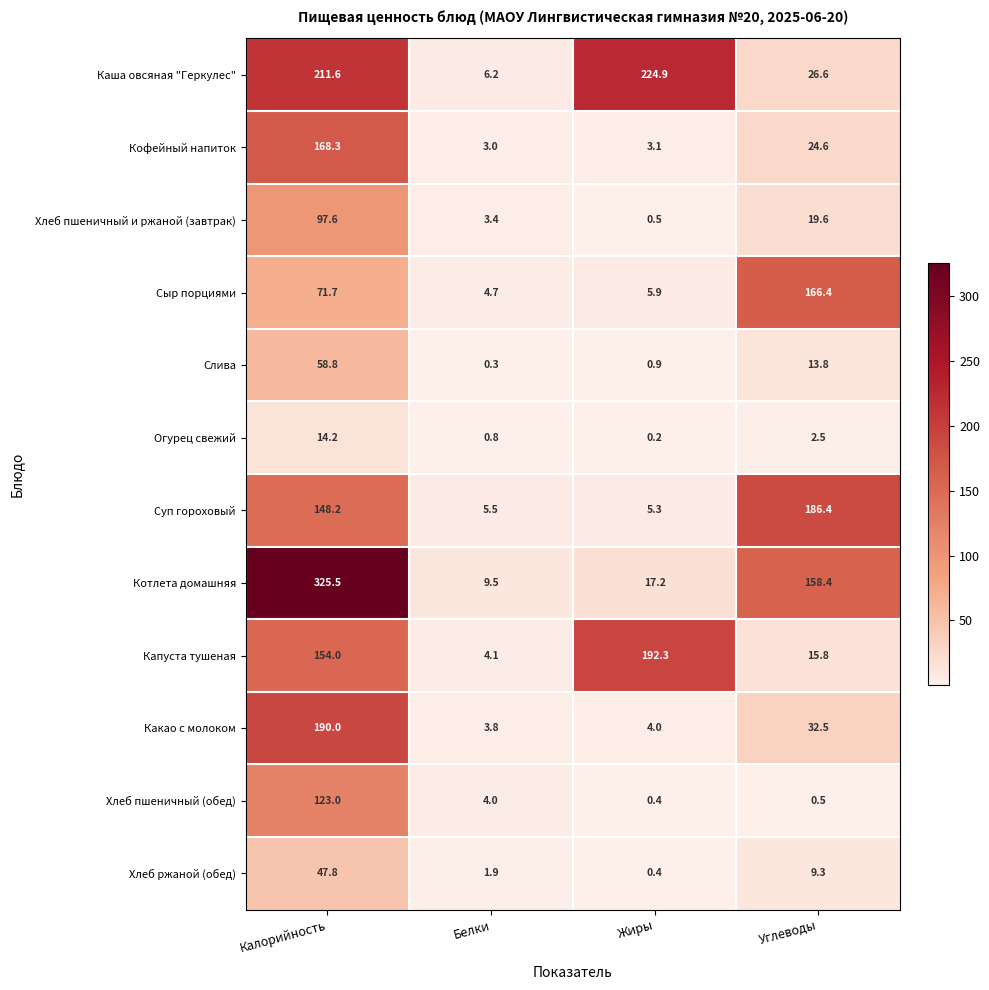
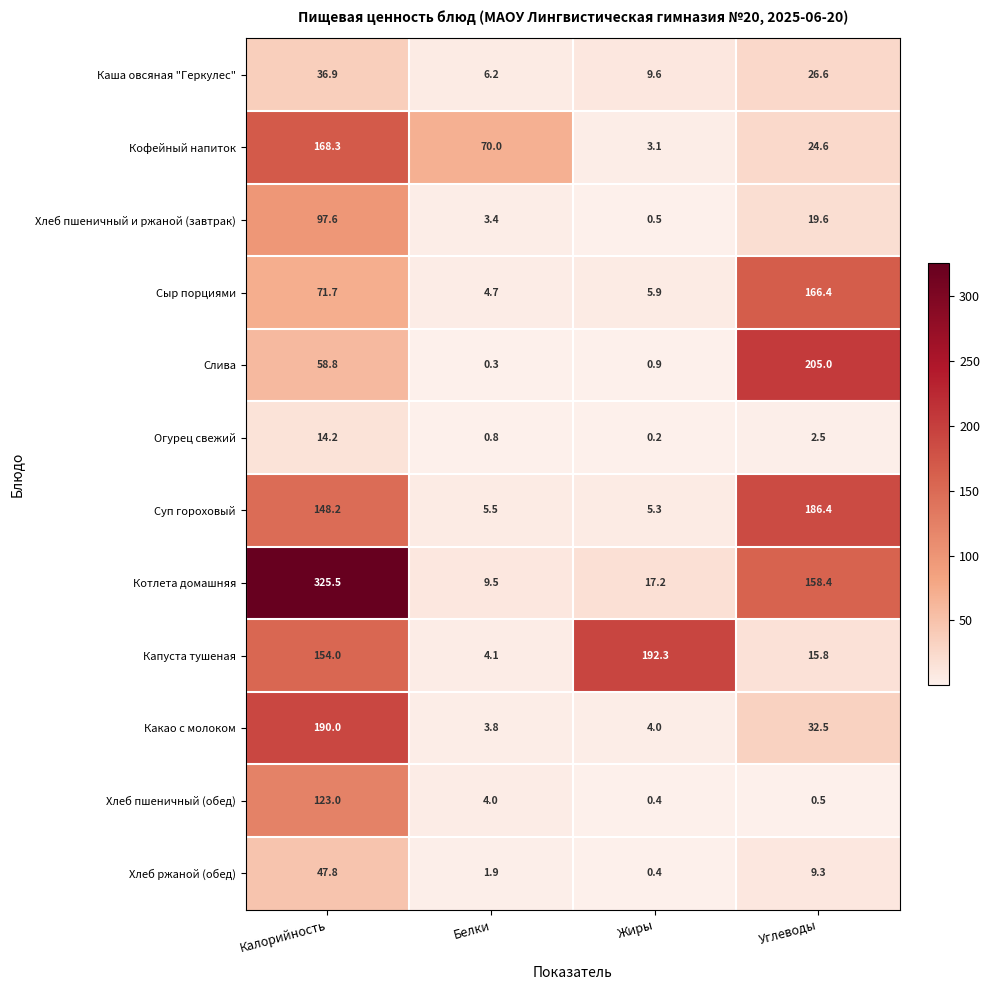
  {
    "Каша овсяная \"Геркулес\"": {
-     "Калорийность": 211.6,
+     "Калорийность": 36.9,
      "Белки": 6.2,
-     "Жиры": 224.9,
+     "Жиры": 9.6,
      "Углеводы": 26.6
    },
    "Кофейный напиток": {
      "Калорийность": 168.3,
-     "Белки": 3.0,
+     "Белки": 70.0,
      "Жиры": 3.1,
      "Углеводы": 24.6
    },
    "Хлеб пшеничный и ржаной (завтрак)": {
      "Калорийность": 97.6,
      "Белки": 3.4,
      "Жиры": 0.5,
      "Углеводы": 19.6
    },
    "Сыр порциями": {
      "Калорийность": 71.7,
      "Белки": 4.7,
      "Жиры": 5.9,
      "Углеводы": 166.4
    },
    "Слива": {
      "Калорийность": 58.8,
      "Белки": 0.3,
      "Жиры": 0.9,
-     "Углеводы": 13.8
+     "Углеводы": 205.0
    },
    "Огурец свежий": {
      "Калорийность": 14.2,
      "Белки": 0.8,
      "Жиры": 0.2,
      "Углеводы": 2.5
    },
    "Суп гороховый": {
      "Калорийность": 148.2,
      "Белки": 5.5,
      "Жиры": 5.3,
      "Углеводы": 186.4
    },
    "Котлета домашняя": {
      "Калорийность": 325.5,
      "Белки": 9.5,
      "Жиры": 17.2,
      "Углеводы": 158.4
    },
    "Капуста тушеная": {
      "Калорийность": 154.0,
      "Белки": 4.1,
      "Жиры": 192.3,
      "Углеводы": 15.8
    },
    "Какао с молоком": {
      "Калорийность": 190.0,
      "Белки": 3.8,
      "Жиры": 4.0,
      "Углеводы": 32.5
    },
    "Хлеб пшеничный (обед)": {
      "Калорийность": 123.0,
      "Белки": 4.0,
      "Жиры": 0.4,
      "Углеводы": 0.5
    },
    "Хлеб ржаной (обед)": {
      "Калорийность": 47.8,
      "Белки": 1.9,
      "Жиры": 0.4,
      "Углеводы": 9.3
    }
  }
